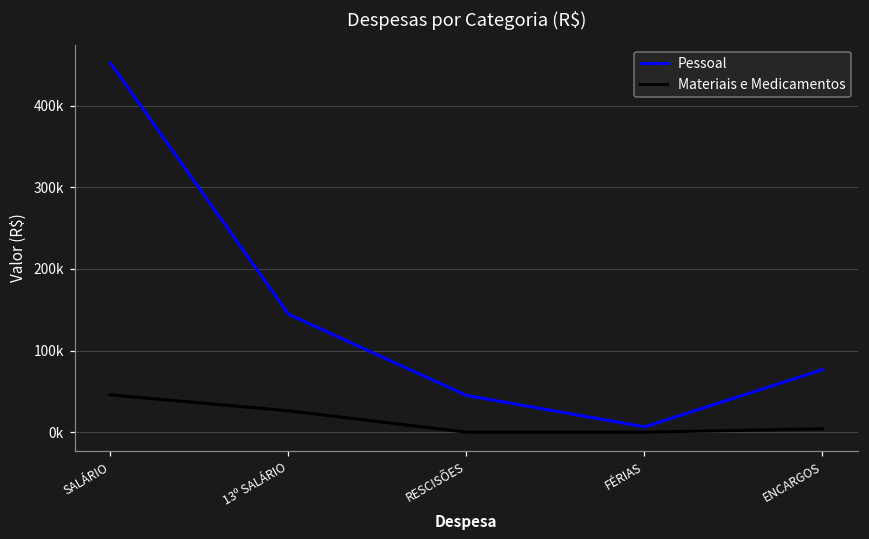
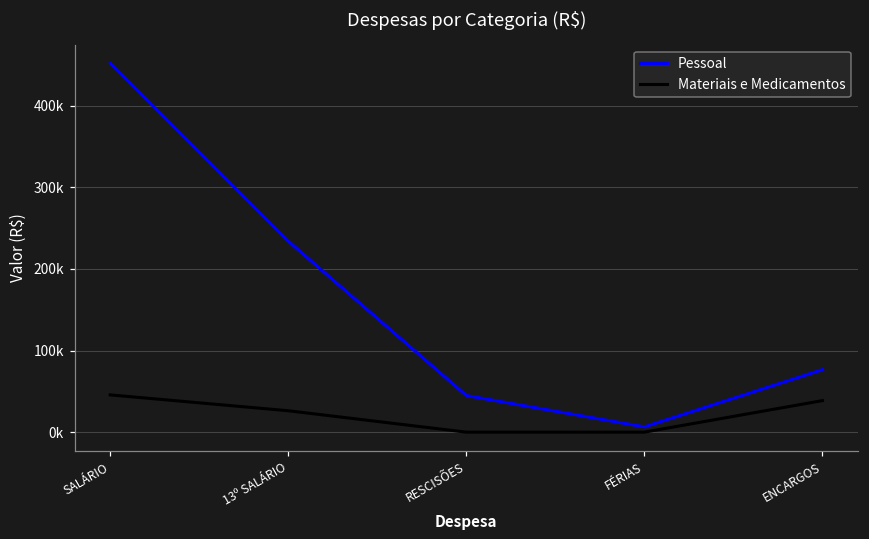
  {
    "Pessoal": {
      "SALÁRIO": 450000,
-     "13º SALÁRIO": 140000,
+     "13º SALÁRIO": 230000,
      "RESCISÕES": 40000,
      "FÉRIAS": 10000,
      "ENCARGOS": 80000
    },
    "Materiais e Medicamentos": {
      "SALÁRIO": 50000,
      "13º SALÁRIO": 30000,
      "RESCISÕES": 0,
      "FÉRIAS": 0,
-     "ENCARGOS": 0
+     "ENCARGOS": 40000
    }
  }
